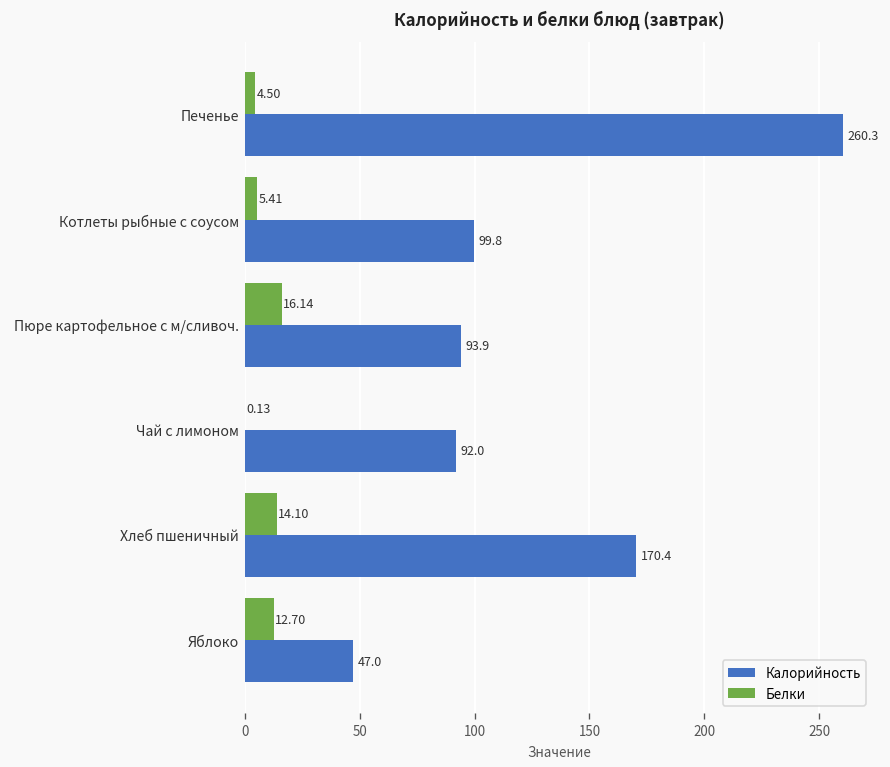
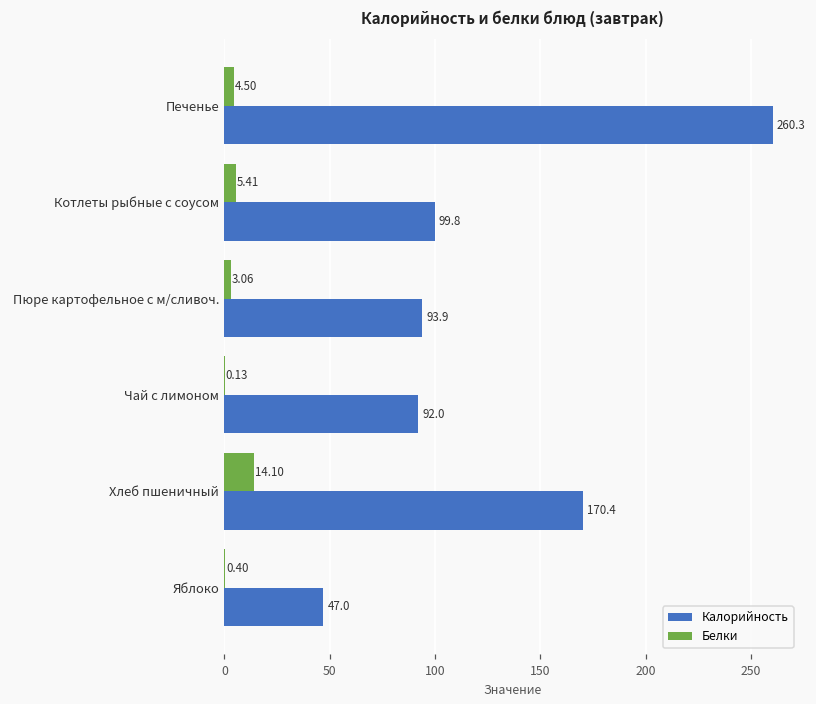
  {
    "Калорийность": {
      "Печенье": 260.3,
      "Котлеты рыбные с соусом": 99.8,
      "Пюре картофельное с м/сливоч.": 93.9,
      "Чай с лимоном": 92.0,
      "Хлеб пшеничный": 170.4,
      "Яблоко": 47.0
    },
    "Белки": {
      "Печенье": 4.50,
      "Котлеты рыбные с соусом": 5.41,
-     "Пюре картофельное с м/сливоч.": 16.14,
+     "Пюре картофельное с м/сливоч.": 3.06,
      "Чай с лимоном": 0.13,
      "Хлеб пшеничный": 14.10,
-     "Яблоко": 12.70
+     "Яблоко": 0.40
    }
  }
